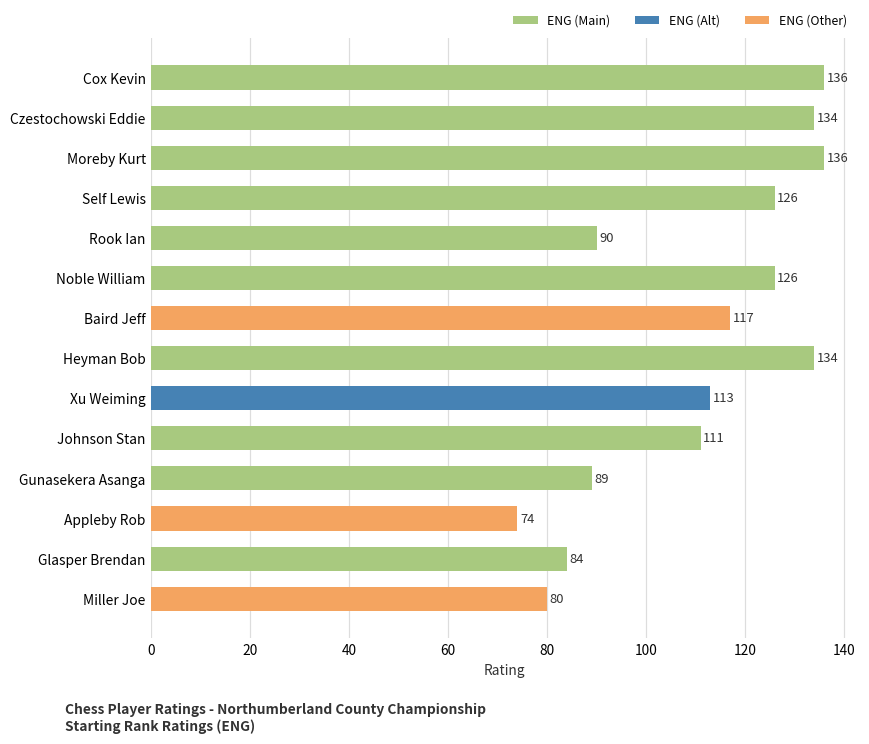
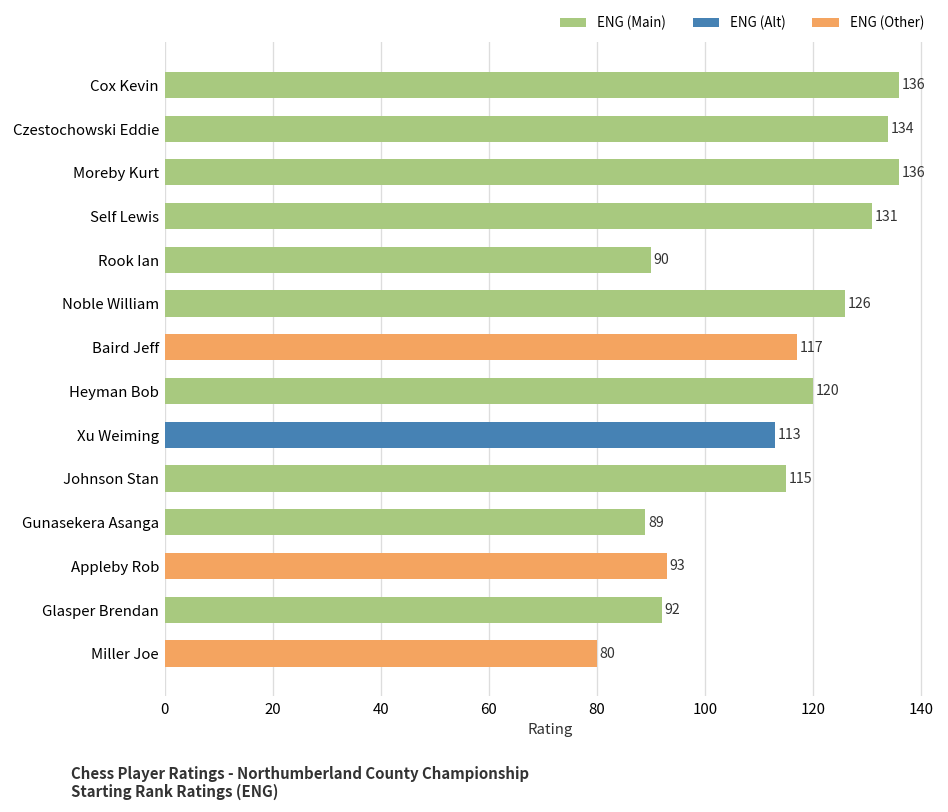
  {
    "Cox Kevin": 136,
    "Czestochowski Eddie": 134,
    "Moreby Kurt": 136,
-   "Self Lewis": 126,
+   "Self Lewis": 131,
    "Rook Ian": 90,
    "Noble William": 126,
    "Baird Jeff": 117,
-   "Heyman Bob": 134,
+   "Heyman Bob": 120,
    "Xu Weiming": 113,
-   "Johnson Stan": 111,
+   "Johnson Stan": 115,
    "Gunasekera Asanga": 89,
-   "Appleby Rob": 74,
-   "Glasper Brendan": 84,
+   "Appleby Rob": 93,
+   "Glasper Brendan": 92,
    "Miller Joe": 80
  }
